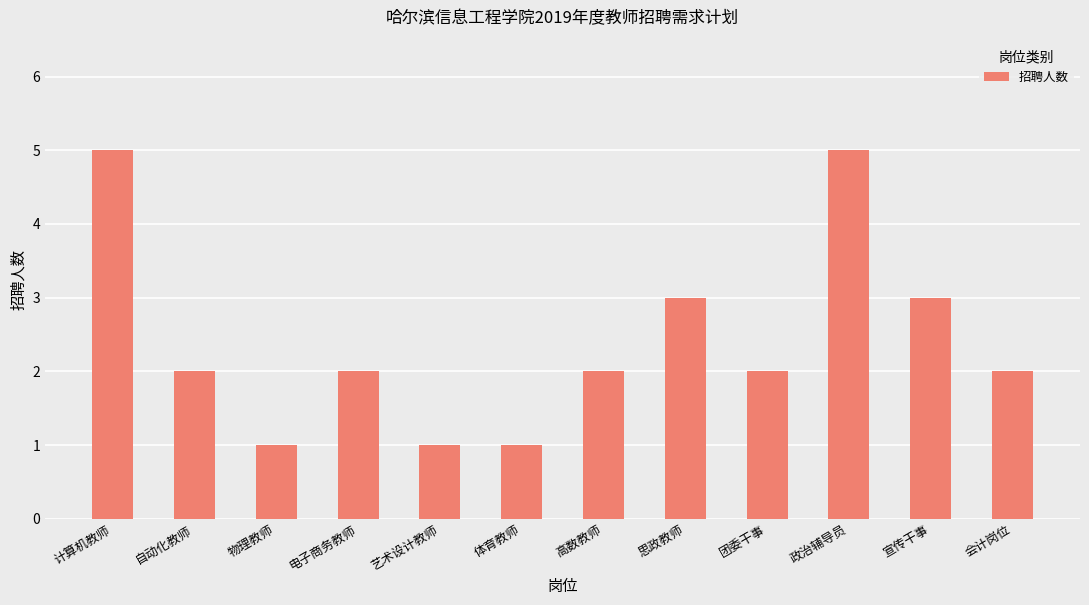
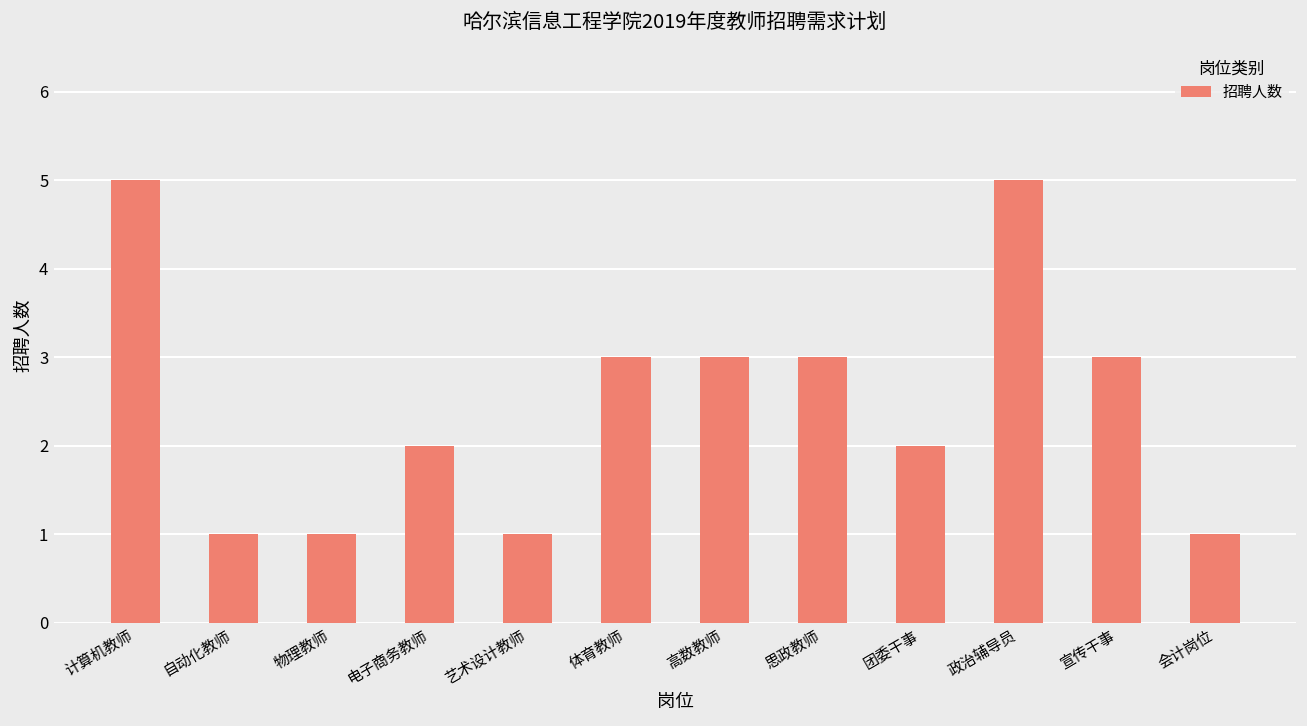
  {
    "计算机教师": 5,
-   "自动化教师": 2,
+   "自动化教师": 1,
    "物理教师": 1,
    "电子商务教师": 2,
    "艺术设计教师": 1,
-   "体育教师": 1,
-   "高数教师": 2,
+   "体育教师": 3,
+   "高数教师": 3,
    "思政教师": 3,
    "团委干事": 2,
    "政治辅导员": 5,
    "宣传干事": 3,
-   "会计岗位": 2
+   "会计岗位": 1
  }
